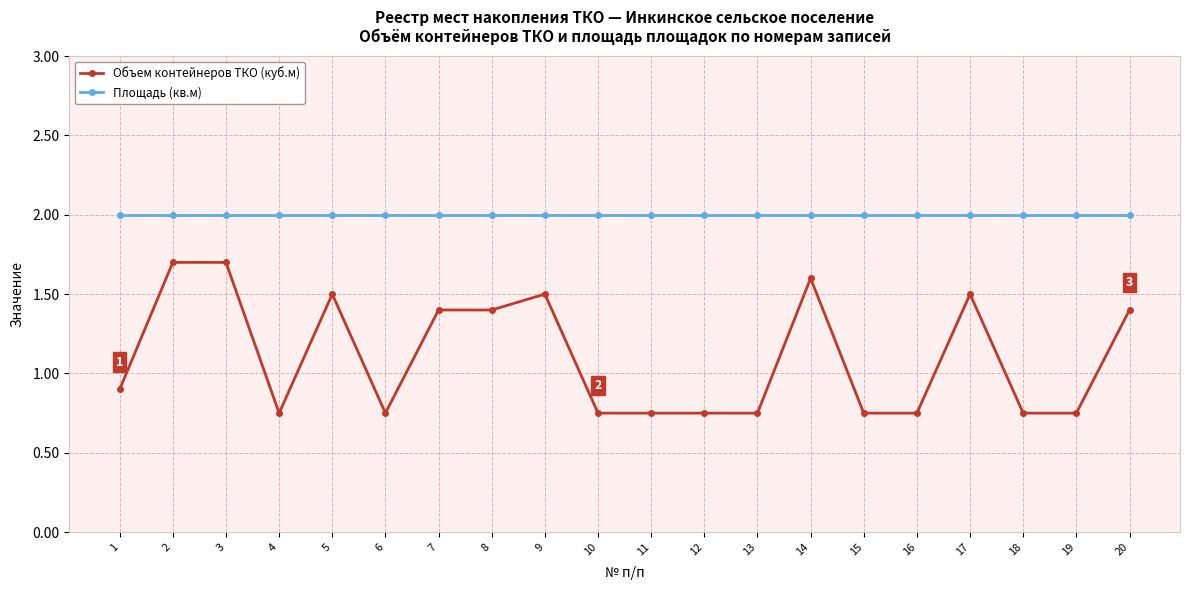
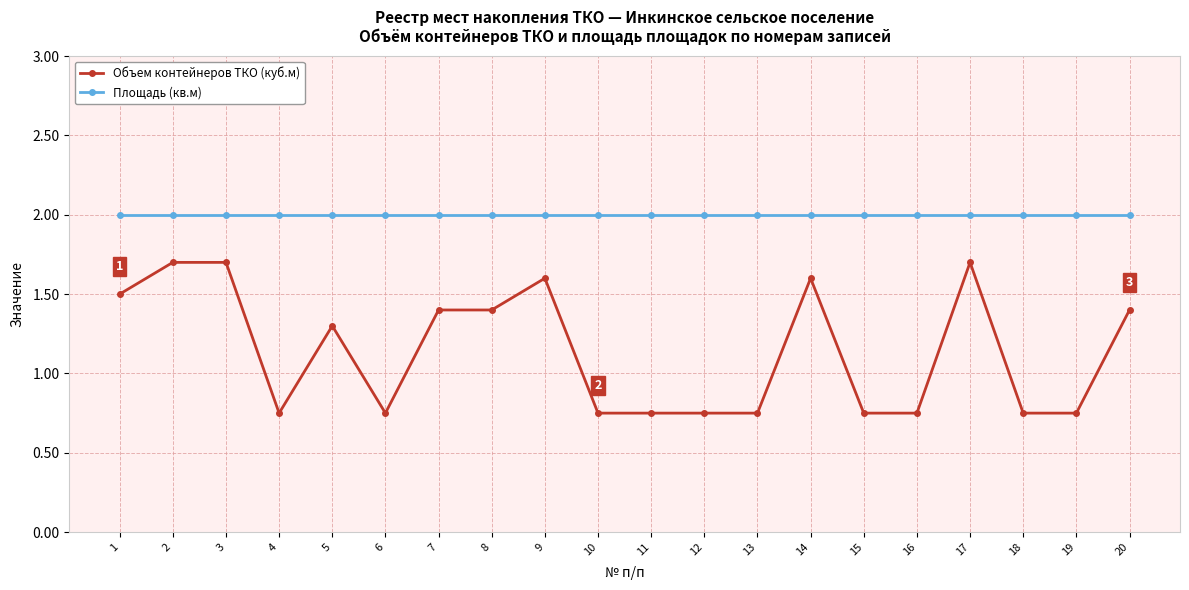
  {
    "Объем контейнеров ТКО (куб.м)": {
-     "1": 0.9,
+     "1": 1.5,
      "2": 1.7,
      "3": 1.7,
      "4": 0.75,
-     "5": 1.5,
+     "5": 1.3,
      "6": 0.75,
      "7": 1.4,
      "8": 1.4,
-     "9": 1.5,
+     "9": 1.6,
      "11": 0.75,
      "12": 0.75,
      "13": 0.75,
      "14": 1.6,
      "15": 0.75,
      "16": 0.75,
-     "17": 1.5,
+     "17": 1.7,
      "18": 0.75,
      "19": 0.75
    },
    "Площадь (кв.м)": {
      "1": 2.0,
      "2": 2.0,
      "3": 2.0,
      "4": 2.0,
      "5": 2.0,
      "6": 2.0,
      "7": 2.0,
      "8": 2.0,
      "9": 2.0,
      "10": 2.0,
      "11": 2.0,
      "12": 2.0,
      "13": 2.0,
      "14": 2.0,
      "15": 2.0,
      "16": 2.0,
      "17": 2.0,
      "18": 2.0,
      "19": 2.0,
      "20": 2.0
    }
  }
